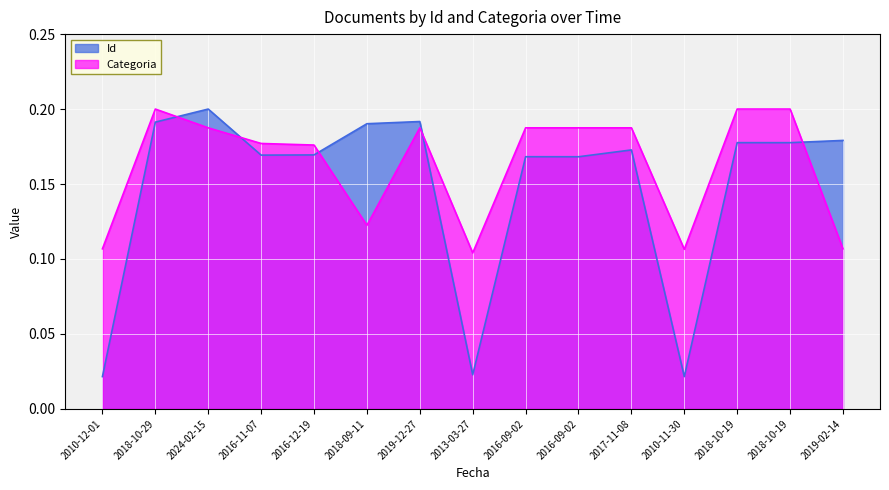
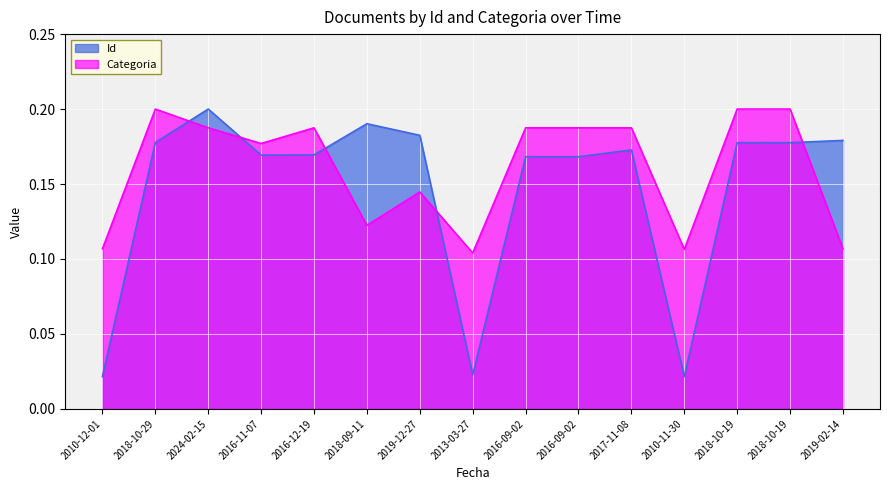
  {
    "Id": {
      "2010-12-01": 0.022,
-     "2018-10-29": 0.191,
+     "2018-10-29": 0.178,
      "2024-02-15": 0.200,
      "2016-11-07": 0.169,
      "2016-12-19": 0.169,
      "2018-09-11": 0.190,
-     "2019-12-27": 0.192,
+     "2019-12-27": 0.182,
      "2013-03-27": 0.023,
      "2017-11-08": 0.173,
      "2010-11-30": 0.021,
      "2019-02-14": 0.179
    },
    "Categoria": {
      "2010-12-01": 0.107,
      "2018-10-29": 0.200,
      "2024-02-15": 0.187,
      "2016-11-07": 0.177,
-     "2016-12-19": 0.176,
+     "2016-12-19": 0.187,
      "2018-09-11": 0.122,
-     "2019-12-27": 0.187,
+     "2019-12-27": 0.145,
      "2013-03-27": 0.104,
      "2017-11-08": 0.187,
      "2010-11-30": 0.106,
      "2019-02-14": 0.107
    }
  }
